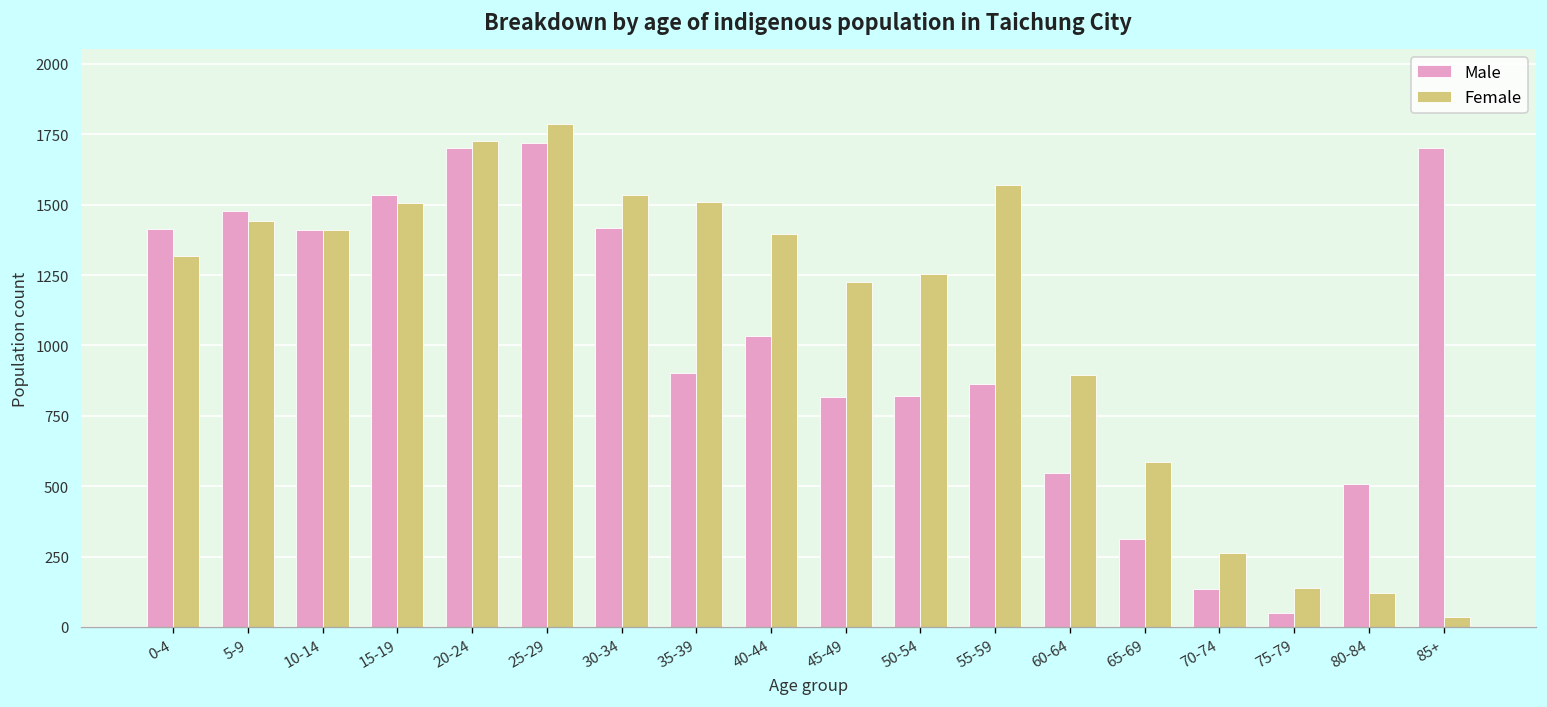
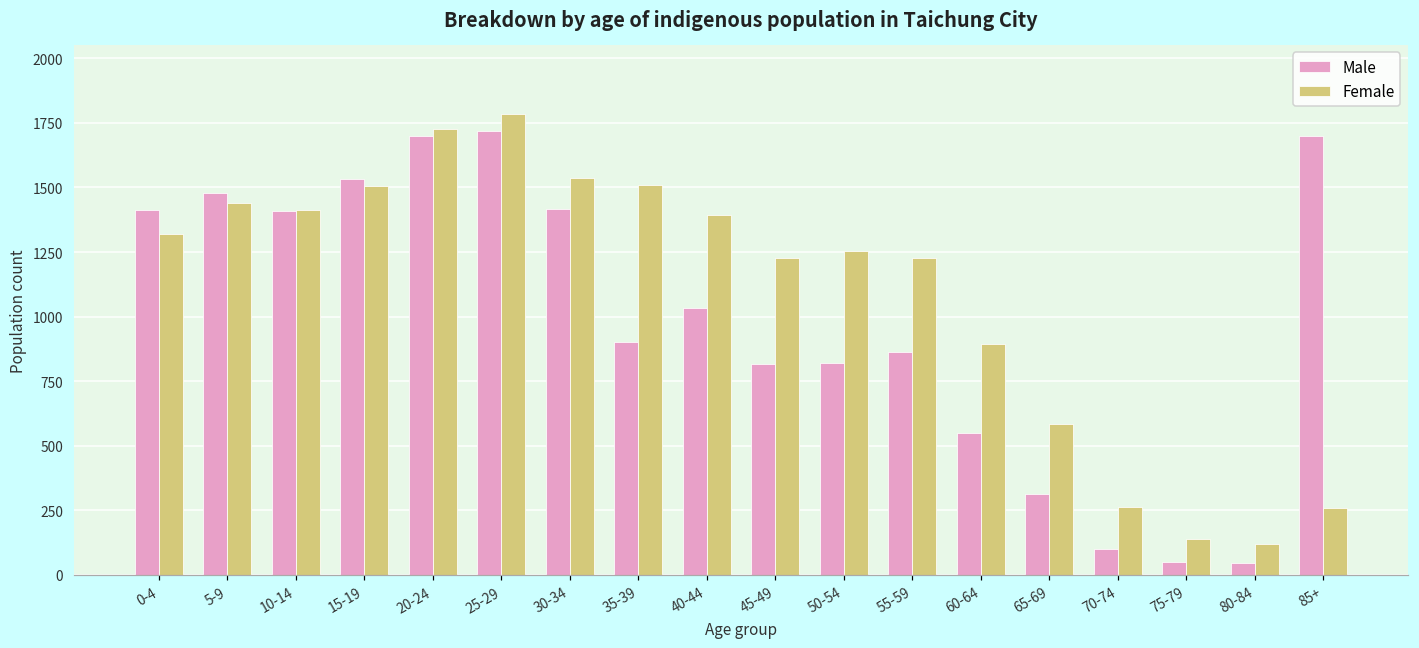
  {
    "Male": {
      "0-4": 1410,
      "5-9": 1480,
      "10-14": 1410,
      "15-19": 1530,
      "20-24": 1700,
      "25-29": 1720,
      "30-34": 1420,
      "35-39": 900,
      "40-44": 1030,
      "45-49": 820,
      "50-54": 820,
      "55-59": 860,
      "60-64": 550,
      "65-69": 310,
-     "70-74": 130,
+     "70-74": 100,
      "75-79": 50,
-     "80-84": 510,
+     "80-84": 50,
      "85+": 1700
    },
    "Female": {
      "0-4": 1320,
      "5-9": 1440,
      "10-14": 1410,
      "15-19": 1510,
      "20-24": 1730,
      "25-29": 1790,
      "30-34": 1540,
      "35-39": 1510,
      "40-44": 1400,
      "45-49": 1230,
      "50-54": 1260,
-     "55-59": 1570,
+     "55-59": 1230,
      "60-64": 890,
      "65-69": 590,
      "70-74": 260,
      "75-79": 140,
      "80-84": 120,
-     "85+": 40
+     "85+": 260
    }
  }
